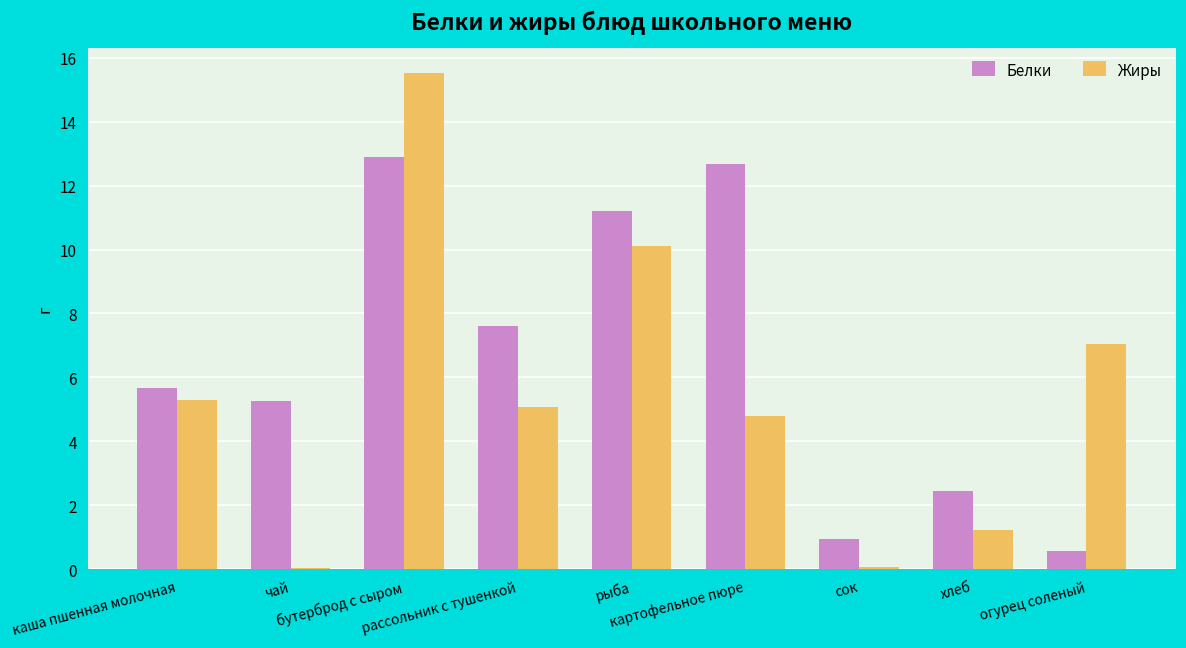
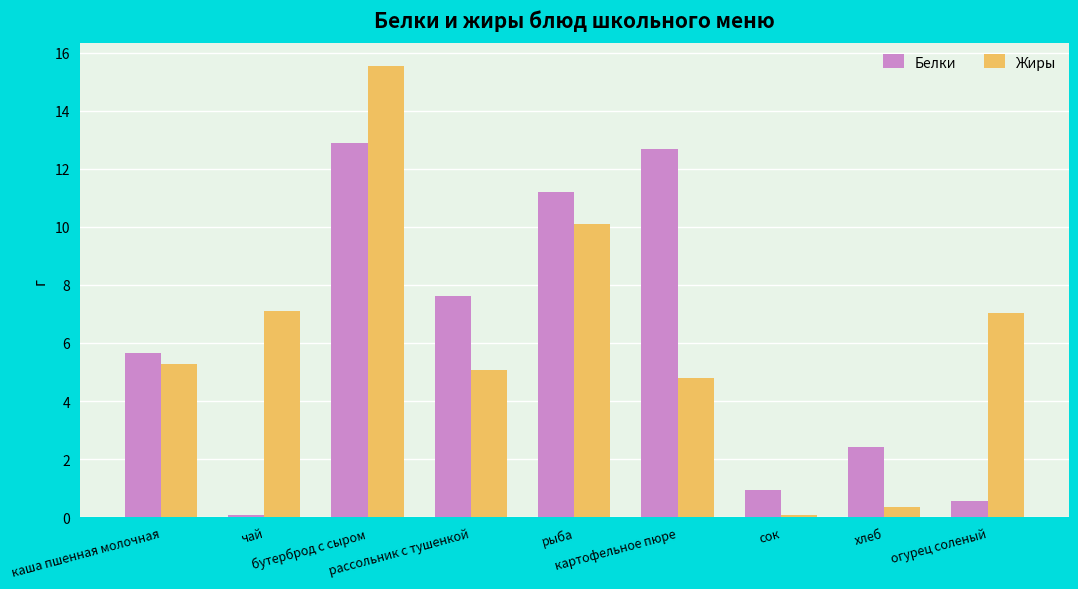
  {
    "Белки": {
      "каша пшенная молочная": 5.7,
-     "чай": 5.3,
+     "чай": 0.1,
      "бутерброд с сыром": 12.9,
      "рассольник с тушенкой": 7.6,
      "рыба": 11.2,
      "картофельное пюре": 12.7,
      "сок": 1.0,
      "хлеб": 2.4,
      "огурец соленый": 0.6
    },
    "Жиры": {
      "каша пшенная молочная": 5.3,
-     "чай": 0.0,
+     "чай": 7.1,
      "бутерброд с сыром": 15.5,
      "рассольник с тушенкой": 5.1,
      "рыба": 10.1,
      "картофельное пюре": 4.8,
-     "хлеб": 1.2,
+     "хлеб": 0.4,
      "огурец соленый": 7.0
    }
  }
